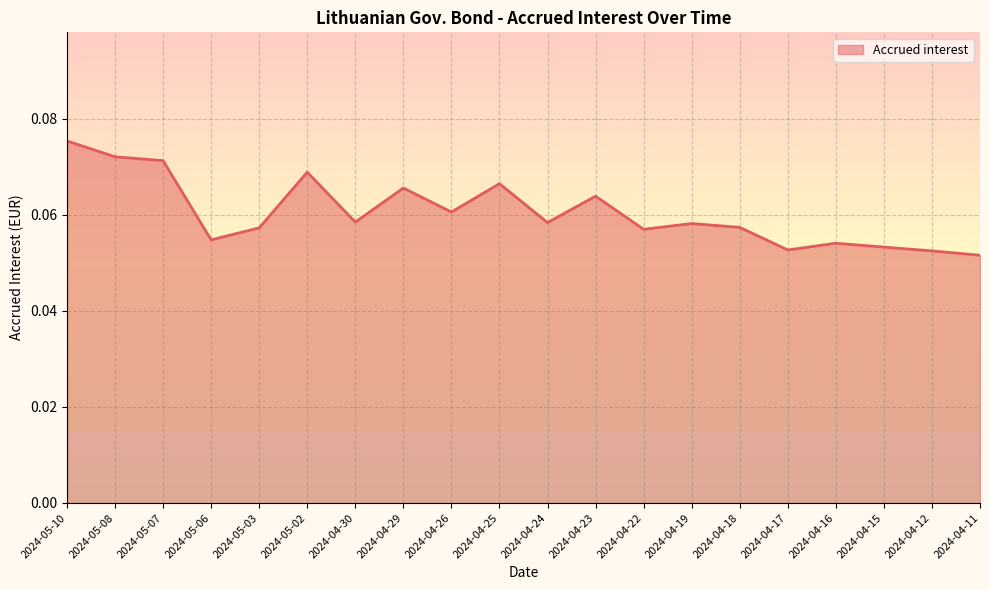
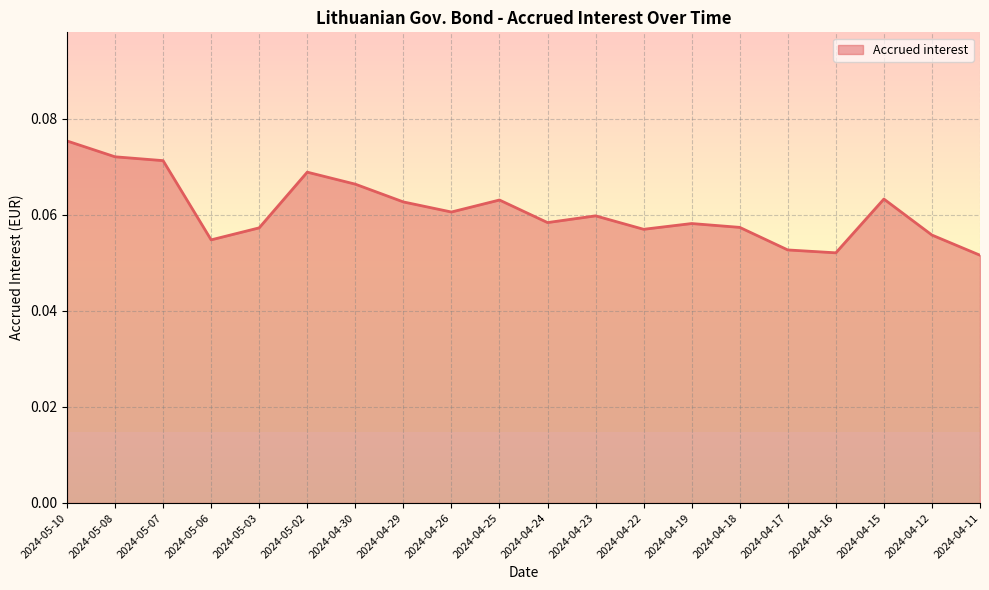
  {
    "2024-05-10": 0.075,
    "2024-05-08": 0.072,
    "2024-05-07": 0.071,
    "2024-05-06": 0.055,
    "2024-05-03": 0.057,
    "2024-05-02": 0.069,
-   "2024-04-30": 0.059,
-   "2024-04-29": 0.066,
+   "2024-04-30": 0.066,
+   "2024-04-29": 0.063,
    "2024-04-26": 0.061,
-   "2024-04-25": 0.067,
+   "2024-04-25": 0.063,
    "2024-04-24": 0.058,
-   "2024-04-23": 0.064,
+   "2024-04-23": 0.060,
    "2024-04-22": 0.057,
    "2024-04-19": 0.058,
    "2024-04-18": 0.057,
    "2024-04-17": 0.053,
-   "2024-04-16": 0.054,
-   "2024-04-15": 0.053,
-   "2024-04-12": 0.053,
+   "2024-04-16": 0.052,
+   "2024-04-15": 0.063,
+   "2024-04-12": 0.056,
    "2024-04-11": 0.052
  }
